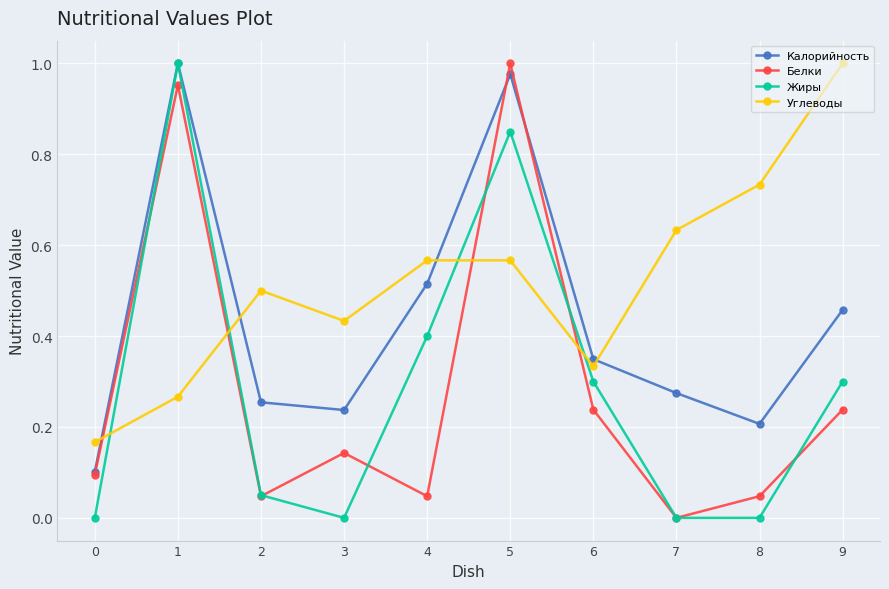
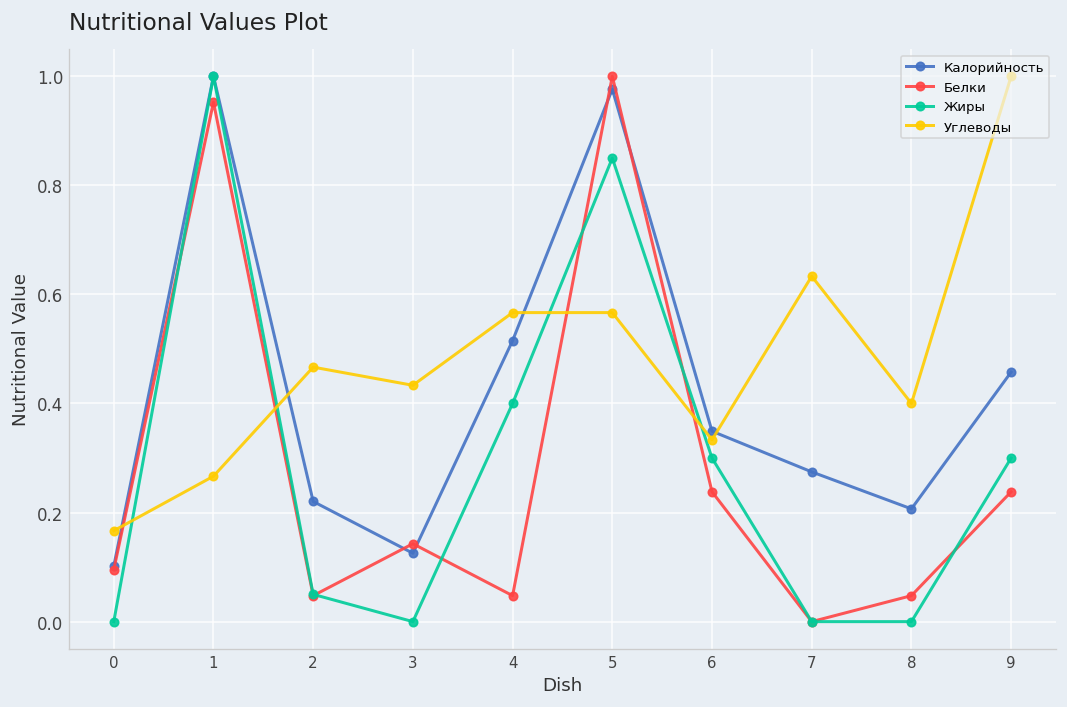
  {
    "Калорийность": {
      "0": 0.10,
-     "2": 0.25,
-     "3": 0.24,
+     "2": 0.22,
+     "3": 0.13,
      "4": 0.52,
      "5": 0.98,
      "6": 0.35,
      "7": 0.27,
      "8": 0.21,
      "9": 0.46
    },
    "Белки": {
      "0": 0.10,
      "1": 0.95,
      "3": 0.14,
      "4": 0.05,
      "5": 1.00,
      "6": 0.24,
      "8": 0.05,
      "9": 0.24
    },
    "Жиры": {
      "0": 0.00,
      "3": 0.00,
      "4": 0.40,
      "5": 0.85,
      "6": 0.30,
      "8": 0.00,
      "9": 0.30
    },
    "Углеводы": {
      "0": 0.17,
      "1": 0.27,
-     "2": 0.50,
+     "2": 0.47,
      "3": 0.43,
      "4": 0.57,
      "5": 0.57,
      "6": 0.33,
      "7": 0.63,
-     "8": 0.73
+     "8": 0.40
    }
  }
